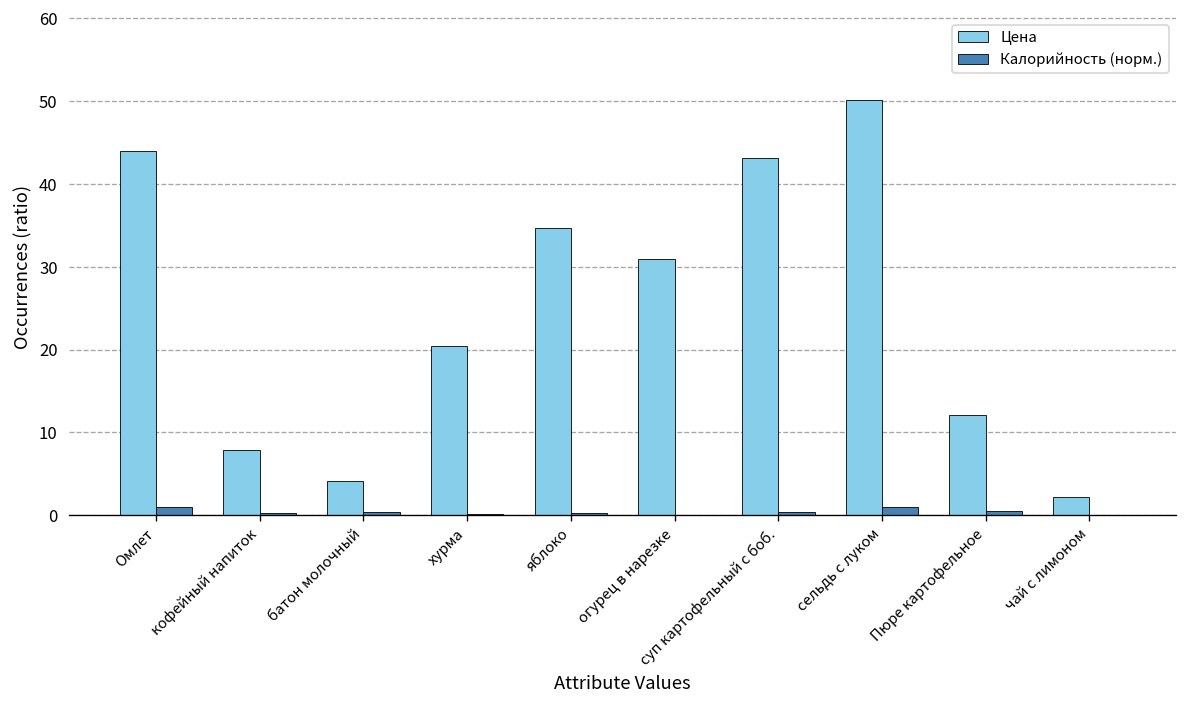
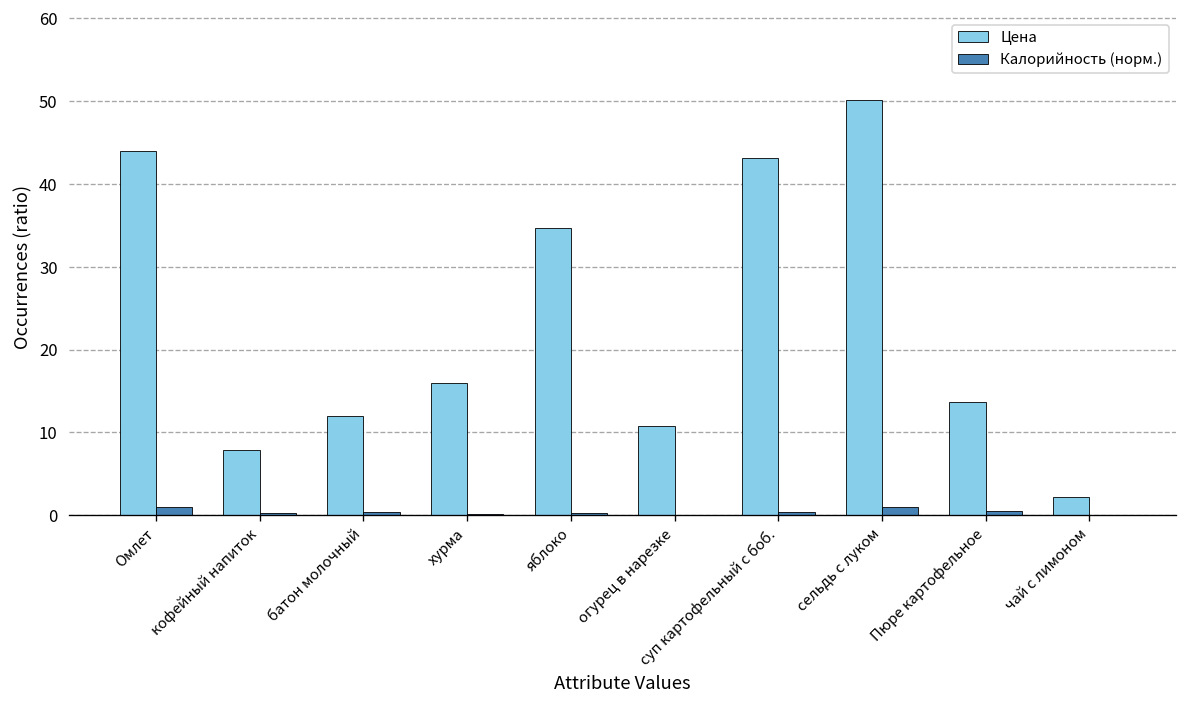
  {
    "Цена": {
      "Омлет": 44,
      "кофейный напиток": 8,
-     "батон молочный": 4,
-     "хурма": 20,
+     "батон молочный": 12,
+     "хурма": 16,
      "яблоко": 35,
-     "огурец в нарезке": 31,
+     "огурец в нарезке": 11,
      "суп картофельный с боб.": 43,
      "сельдь с луком": 50,
-     "Пюре картофельное": 12,
+     "Пюре картофельное": 14,
      "чай с лимоном": 2
    },
    "Калорийность (норм.)": {
      "Омлет": 1,
      "сельдь с луком": 1,
      "Пюре картофельное": 0
    }
  }
